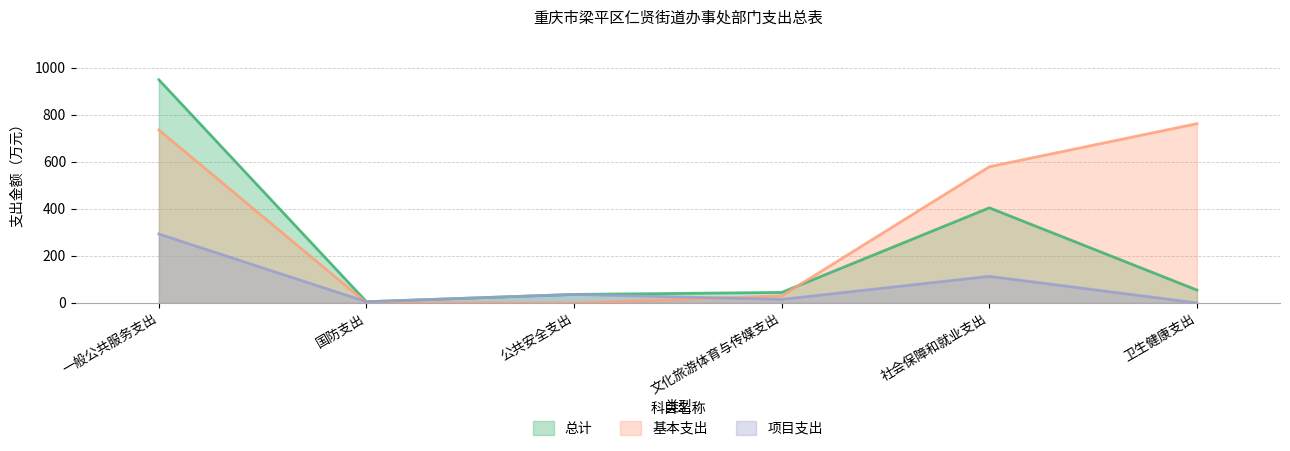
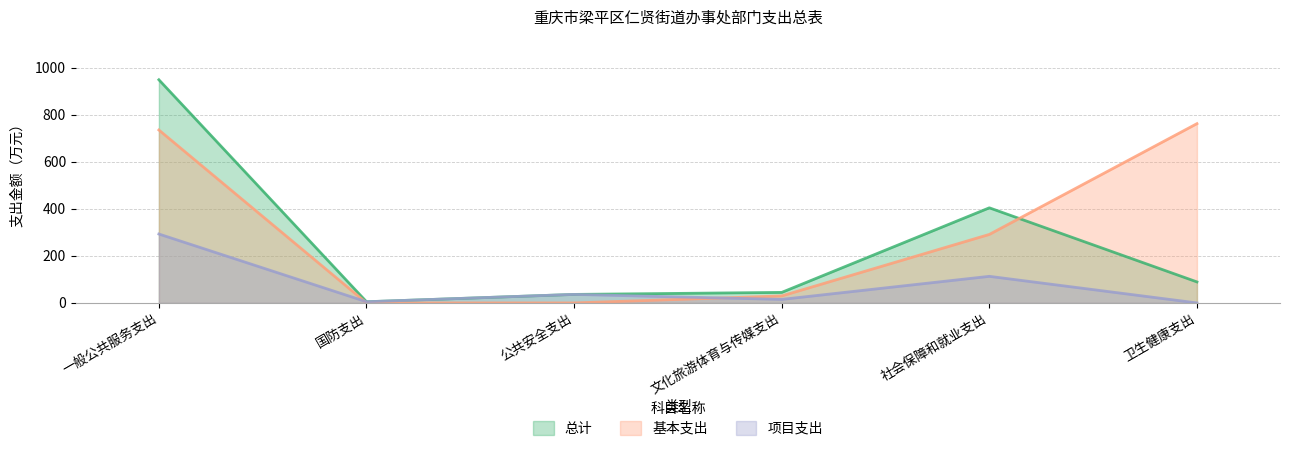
  {
    "总计": {
      "一般公共服务支出": 950,
      "文化旅游体育与传媒支出": 40,
      "社会保障和就业支出": 400,
-     "卫生健康支出": 50
+     "卫生健康支出": 90
    },
    "基本支出": {
      "一般公共服务支出": 740,
      "公共安全支出": 0,
      "文化旅游体育与传媒支出": 30,
-     "社会保障和就业支出": 580,
+     "社会保障和就业支出": 290,
      "卫生健康支出": 760
    },
    "项目支出": {
      "一般公共服务支出": 290,
      "文化旅游体育与传媒支出": 20,
      "社会保障和就业支出": 110,
      "卫生健康支出": 0
    }
  }
